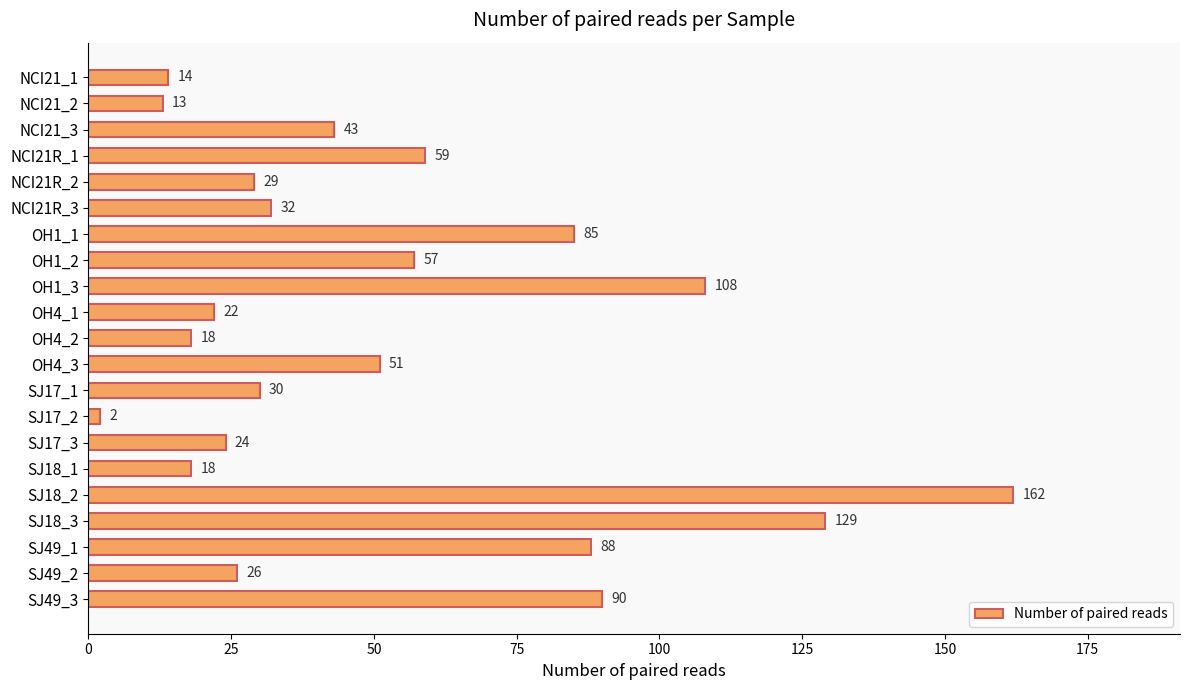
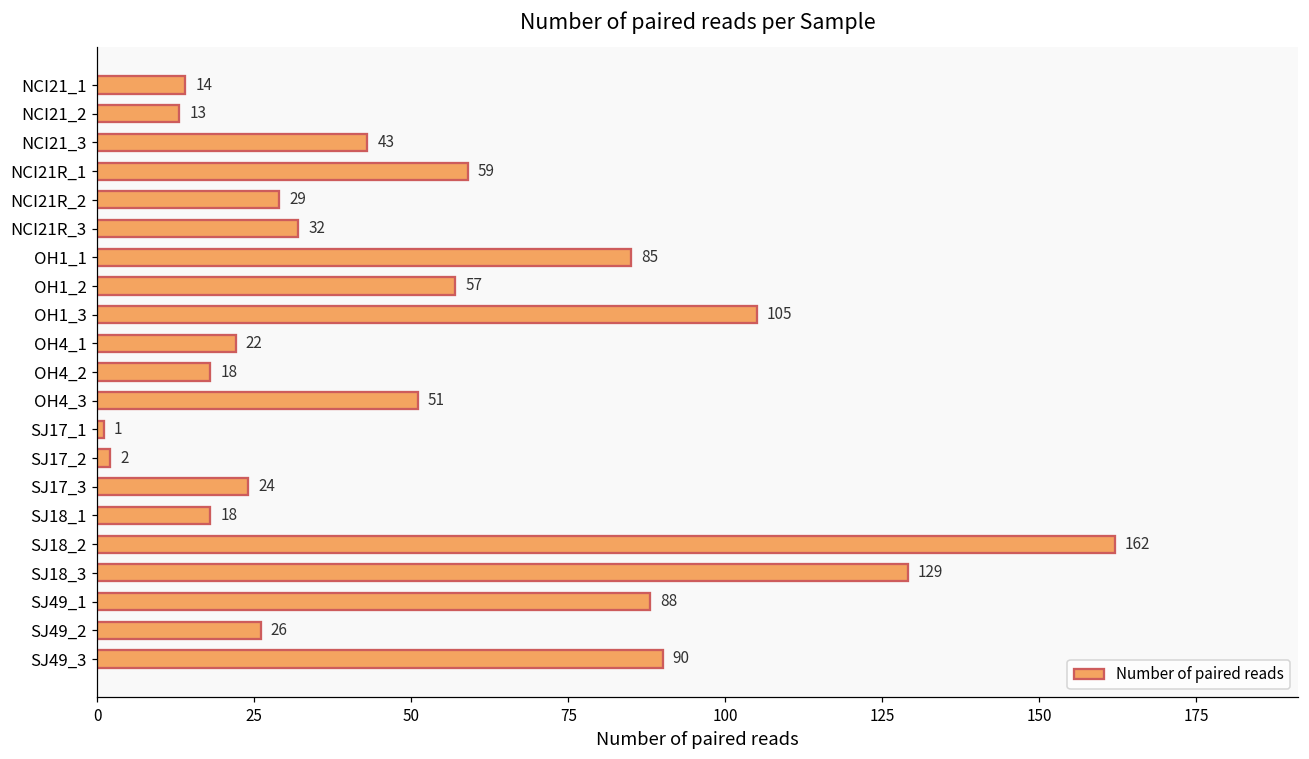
  {
    "NCI21_1": 14,
    "NCI21_2": 13,
    "NCI21_3": 43,
    "NCI21R_1": 59,
    "NCI21R_2": 29,
    "NCI21R_3": 32,
    "OH1_1": 85,
    "OH1_2": 57,
-   "OH1_3": 108,
+   "OH1_3": 105,
    "OH4_1": 22,
    "OH4_2": 18,
    "OH4_3": 51,
-   "SJ17_1": 30,
+   "SJ17_1": 1,
    "SJ17_2": 2,
    "SJ17_3": 24,
    "SJ18_1": 18,
    "SJ18_2": 162,
    "SJ18_3": 129,
    "SJ49_1": 88,
    "SJ49_2": 26,
    "SJ49_3": 90
  }
